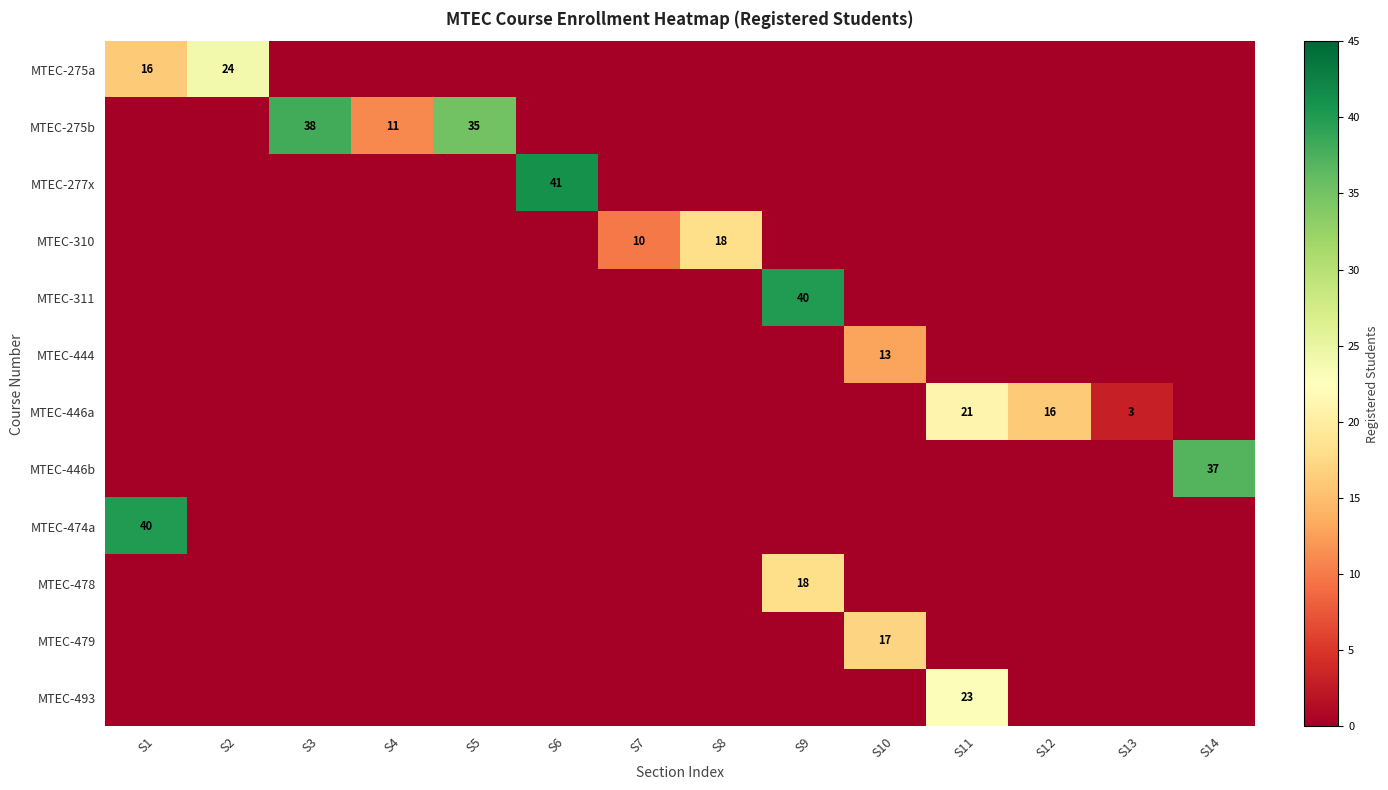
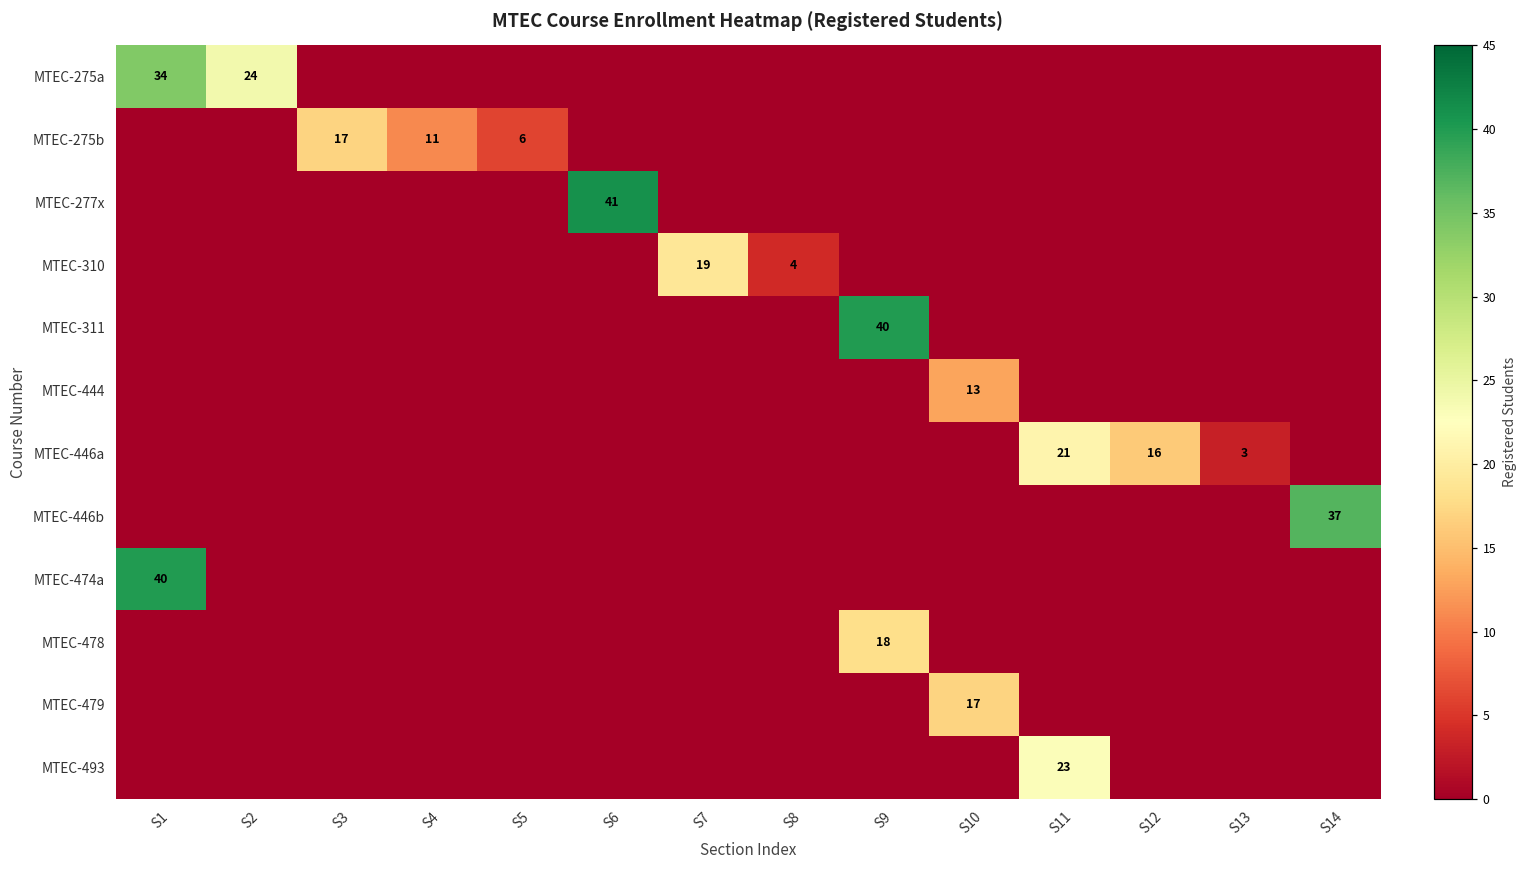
  {
    "MTEC-275a": {
-     "S1": 16,
+     "S1": 34,
      "S2": 24
    },
    "MTEC-275b": {
-     "S3": 38,
+     "S3": 17,
      "S4": 11,
-     "S5": 35
+     "S5": 6
    },
    "MTEC-277x": {
      "S6": 41
    },
    "MTEC-310": {
-     "S7": 10,
-     "S8": 18
+     "S7": 19,
+     "S8": 4
    },
    "MTEC-311": {
      "S9": 40
    },
    "MTEC-444": {
      "S10": 13
    },
    "MTEC-446a": {
      "S11": 21,
      "S12": 16,
      "S13": 3
    },
    "MTEC-446b": {
      "S14": 37
    },
    "MTEC-474a": {
      "S1": 40
    },
    "MTEC-478": {
      "S9": 18
    },
    "MTEC-479": {
      "S10": 17
    },
    "MTEC-493": {
      "S11": 23
    }
  }
